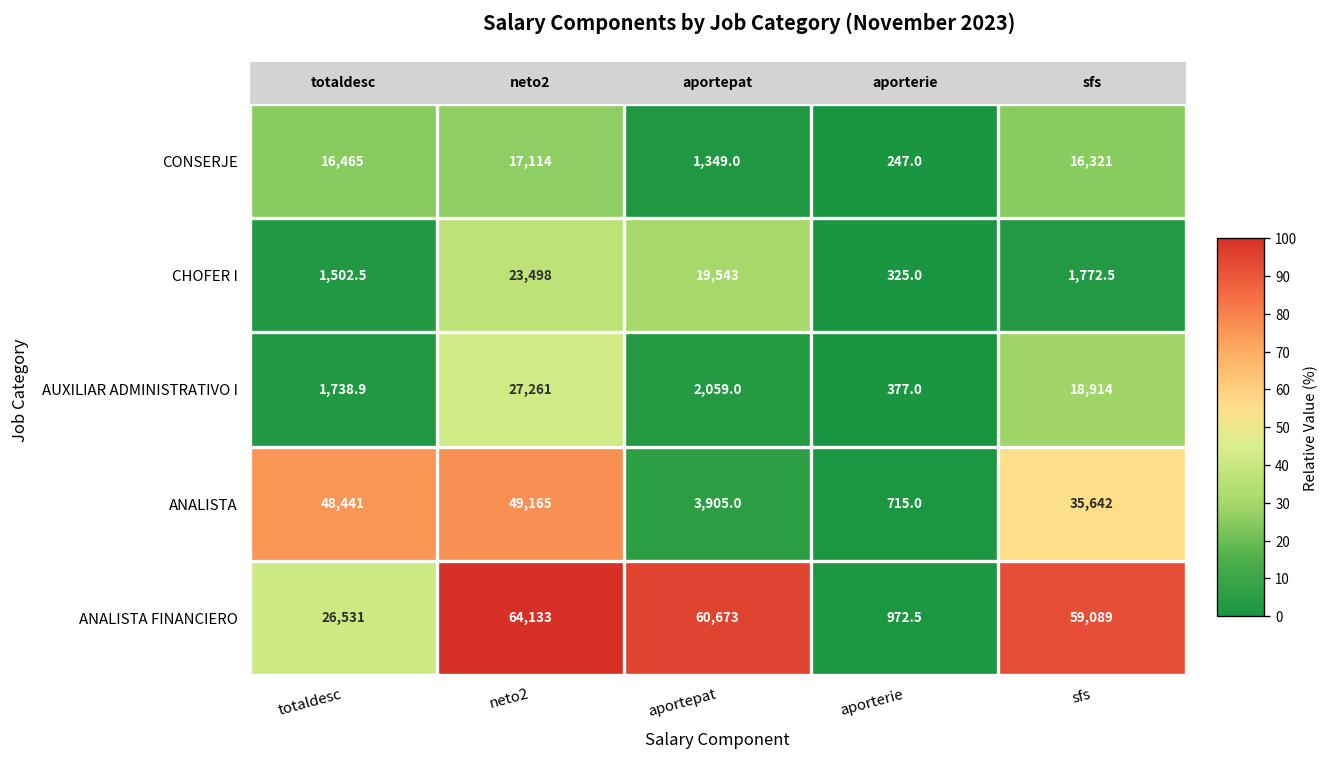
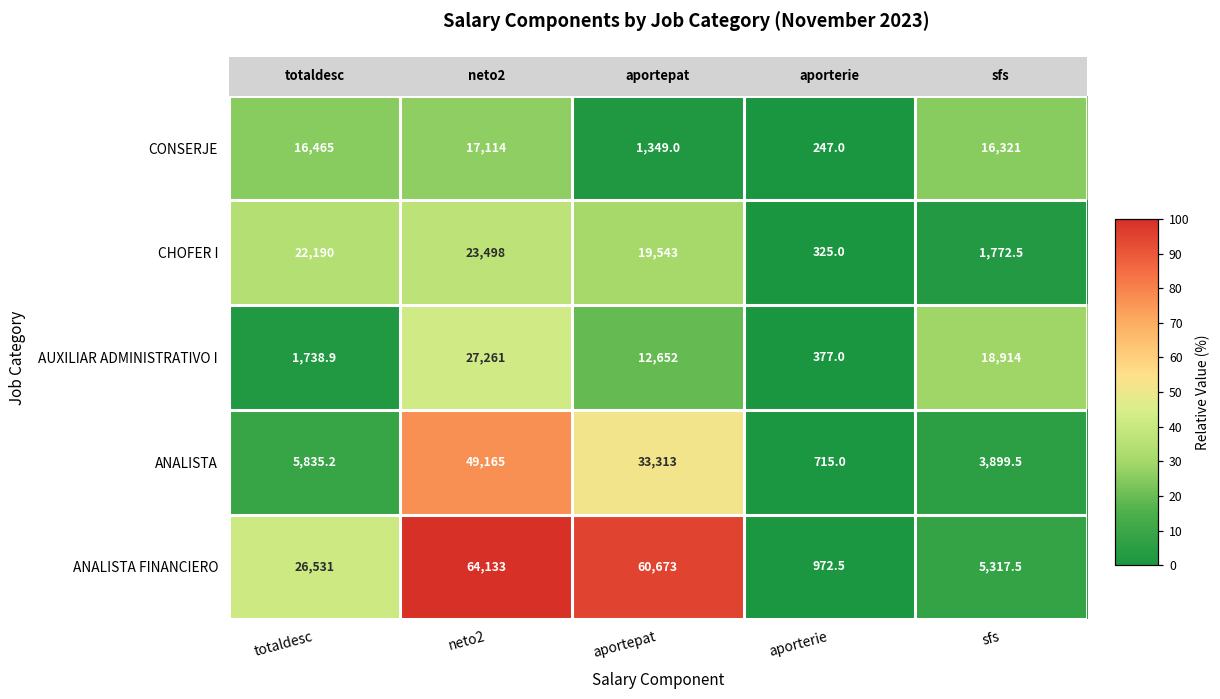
  {
    "CONSERJE": {
      "totaldesc": "16,465",
      "neto2": "17,114",
      "aportepat": "1,349.0",
      "aporterie": "247.0",
      "sfs": "16,321"
    },
    "CHOFER I": {
-     "totaldesc": "1,502.5",
+     "totaldesc": "22,190",
      "neto2": "23,498",
      "aportepat": "19,543",
      "aporterie": "325.0",
      "sfs": "1,772.5"
    },
    "AUXILIAR ADMINISTRATIVO I": {
      "totaldesc": "1,738.9",
      "neto2": "27,261",
-     "aportepat": "2,059.0",
+     "aportepat": "12,652",
      "aporterie": "377.0",
      "sfs": "18,914"
    },
    "ANALISTA": {
-     "totaldesc": "48,441",
+     "totaldesc": "5,835.2",
      "neto2": "49,165",
-     "aportepat": "3,905.0",
+     "aportepat": "33,313",
      "aporterie": "715.0",
-     "sfs": "35,642"
+     "sfs": "3,899.5"
    },
    "ANALISTA FINANCIERO": {
      "totaldesc": "26,531",
      "neto2": "64,133",
      "aportepat": "60,673",
      "aporterie": "972.5",
-     "sfs": "59,089"
+     "sfs": "5,317.5"
    }
  }
